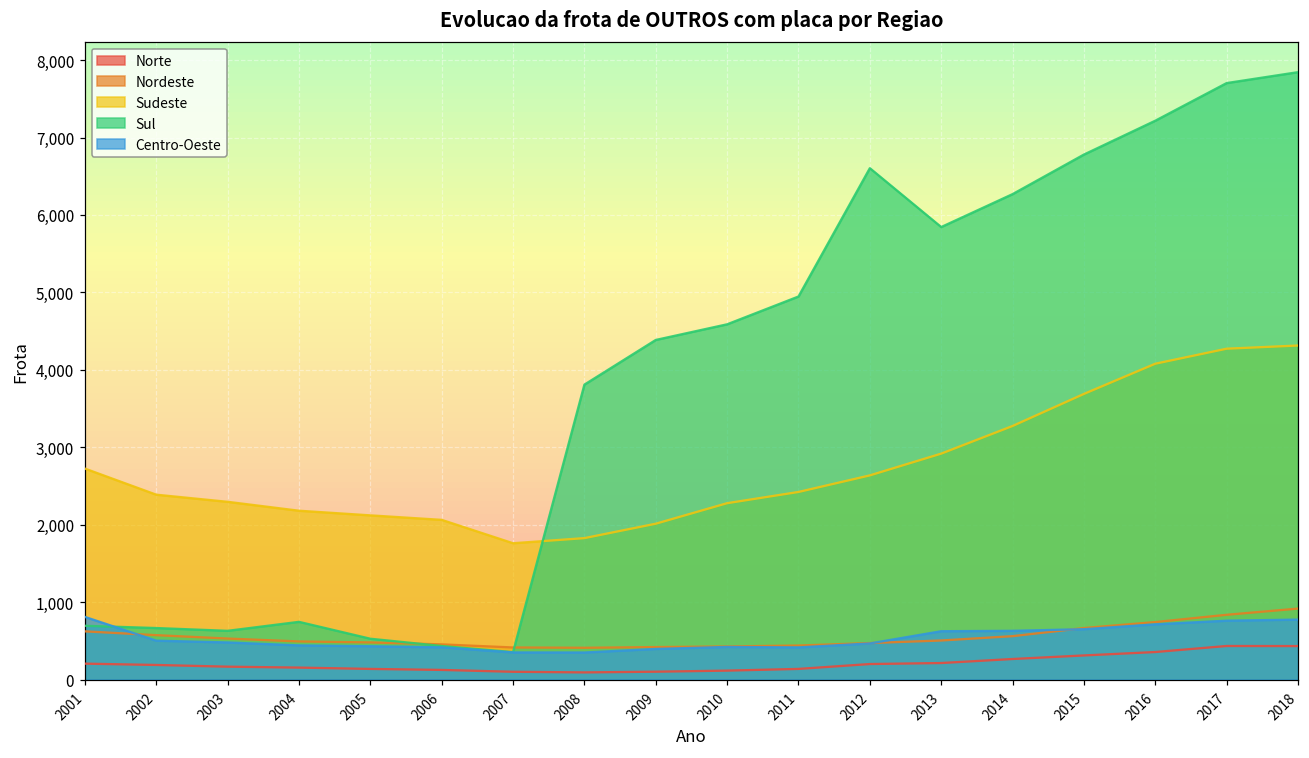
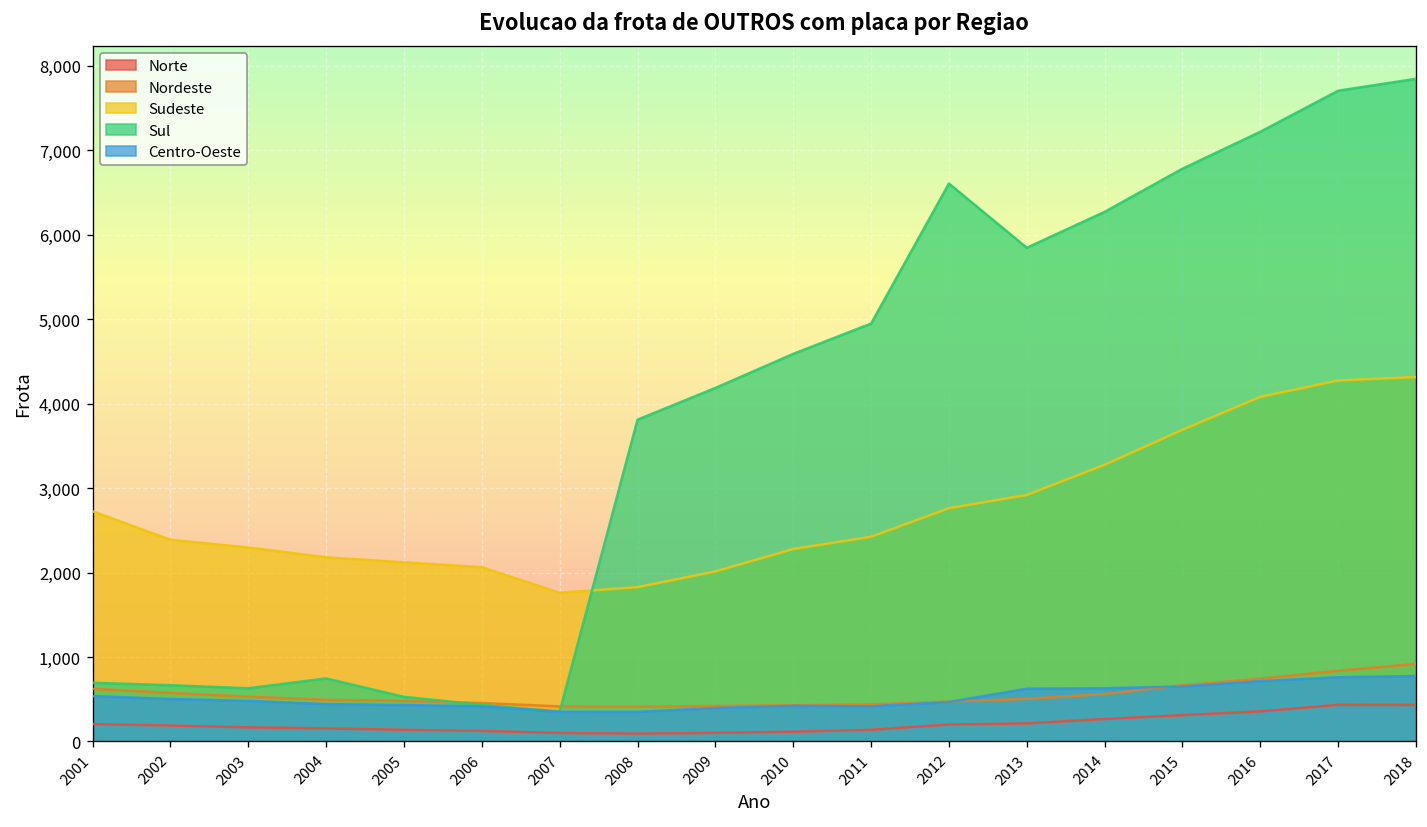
  {
    "Sudeste": {
      "2001": "2,700",
      "2002": "2,400",
      "2003": "2,300",
      "2004": "2,200",
      "2005": "2,100",
      "2006": "2,100",
      "2007": "1,800",
      "2008": "1,800",
      "2009": "2,000",
      "2010": "2,300",
      "2011": "2,400",
-     "2012": "2,600",
+     "2012": "2,800",
      "2013": "2,900",
      "2014": "3,300",
      "2015": "3,700",
      "2016": "4,100",
      "2017": "4,300",
      "2018": "4,300"
    },
    "Sul": {
      "2001": "700",
      "2002": "700",
      "2003": "600",
      "2004": "700",
      "2005": "500",
      "2008": "3,800",
-     "2009": "4,400",
+     "2009": "4,200",
      "2010": "4,600",
      "2011": "4,900",
      "2012": "6,600",
      "2013": "5,800",
      "2014": "6,300",
      "2015": "6,800",
      "2016": "7,200",
      "2017": "7,700",
      "2018": "7,800"
    },
    "Centro-Oeste": {
-     "2001": "800",
+     "2001": "500",
      "2002": "500",
      "2003": "500",
      "2004": "400",
      "2005": "400",
      "2008": "400",
      "2013": "600",
      "2014": "600",
      "2017": "800",
      "2018": "800"
    }
  }
